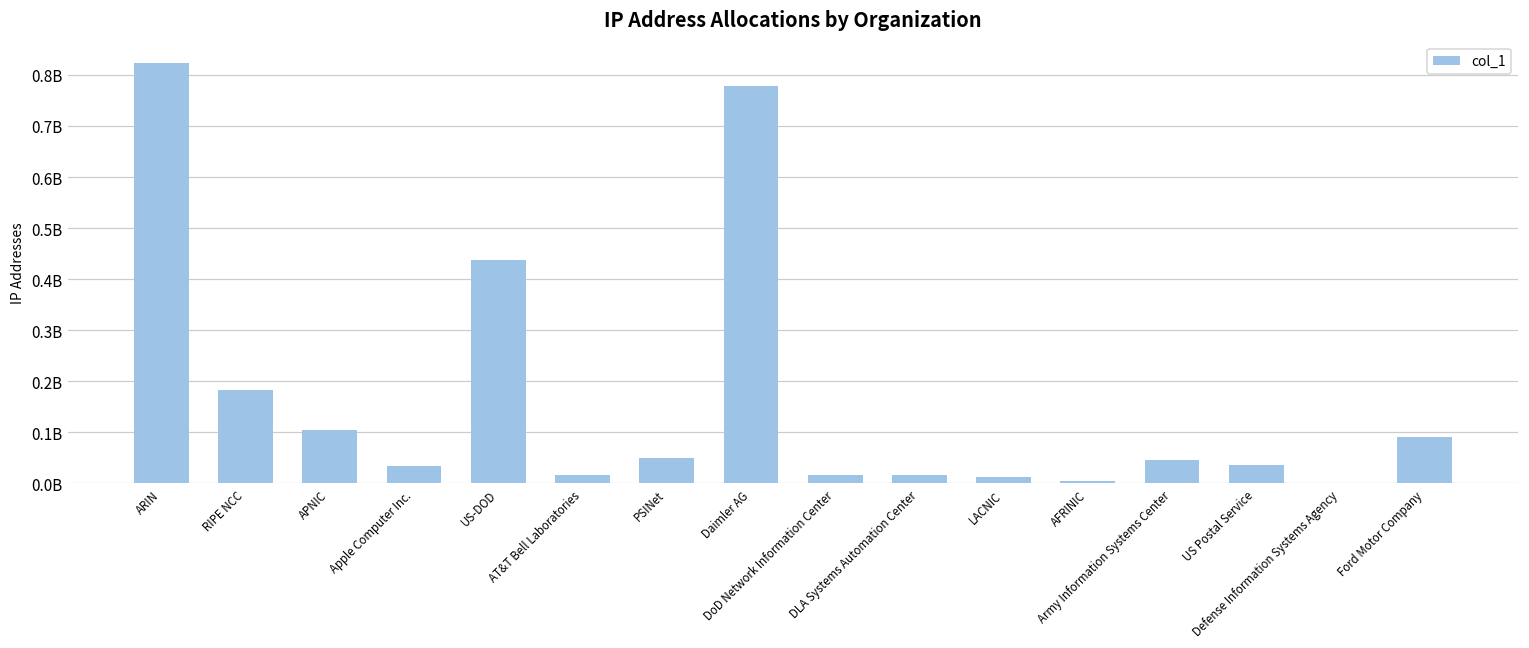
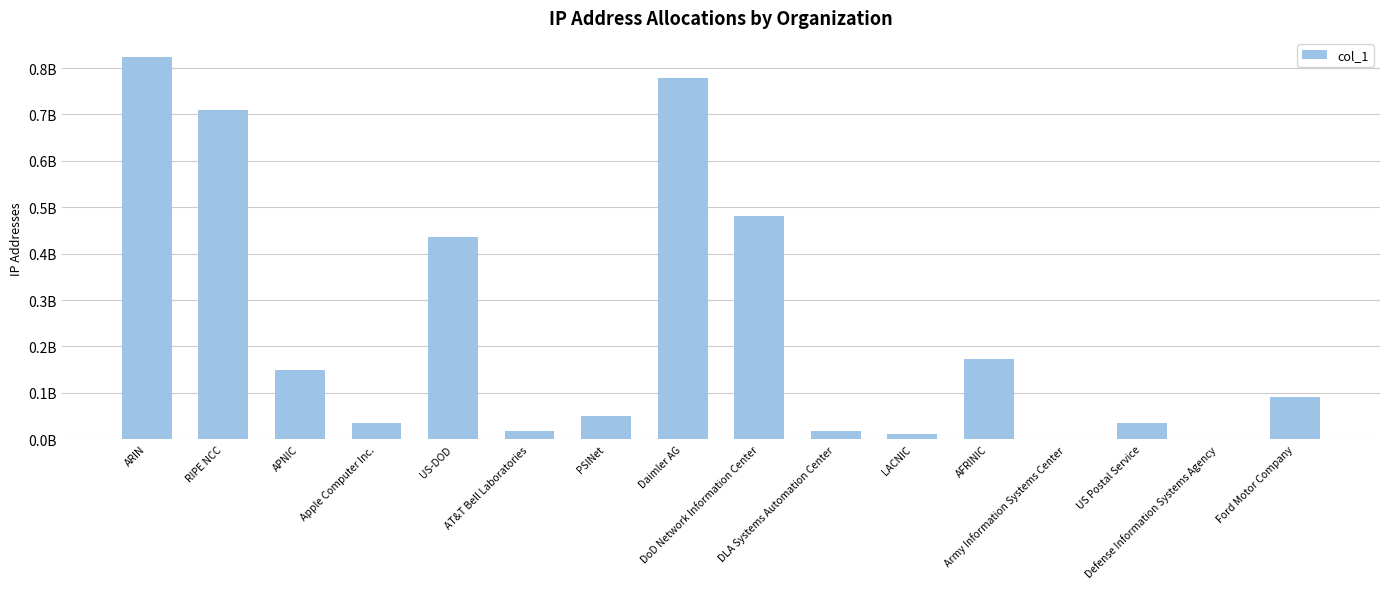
  {
    "ARIN": 820000000,
-   "RIPE NCC": 180000000,
-   "APNIC": 100000000,
+   "RIPE NCC": 710000000,
+   "APNIC": 150000000,
    "Apple Computer Inc.": 30000000,
    "US-DOD": 440000000,
    "AT&T Bell Laboratories": 20000000,
    "PSINet": 50000000,
    "Daimler AG": 780000000,
-   "DoD Network Information Center": 20000000,
+   "DoD Network Information Center": 480000000,
    "DLA Systems Automation Center": 20000000,
    "LACNIC": 10000000,
-   "AFRINIC": 0,
-   "Army Information Systems Center": 40000000,
+   "AFRINIC": 170000000,
+   "Army Information Systems Center": 0,
    "US Postal Service": 40000000,
    "Ford Motor Company": 90000000
  }
